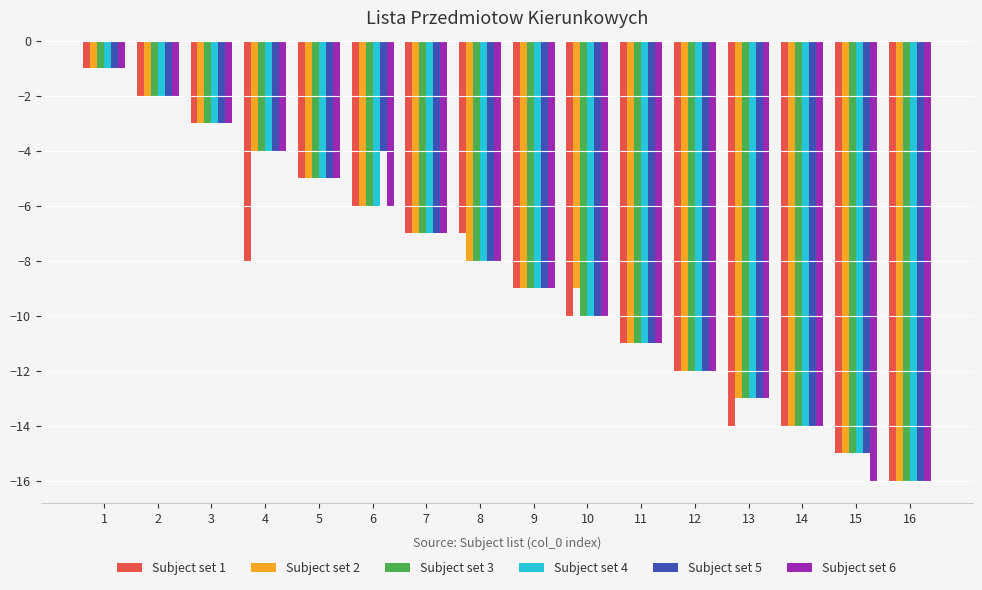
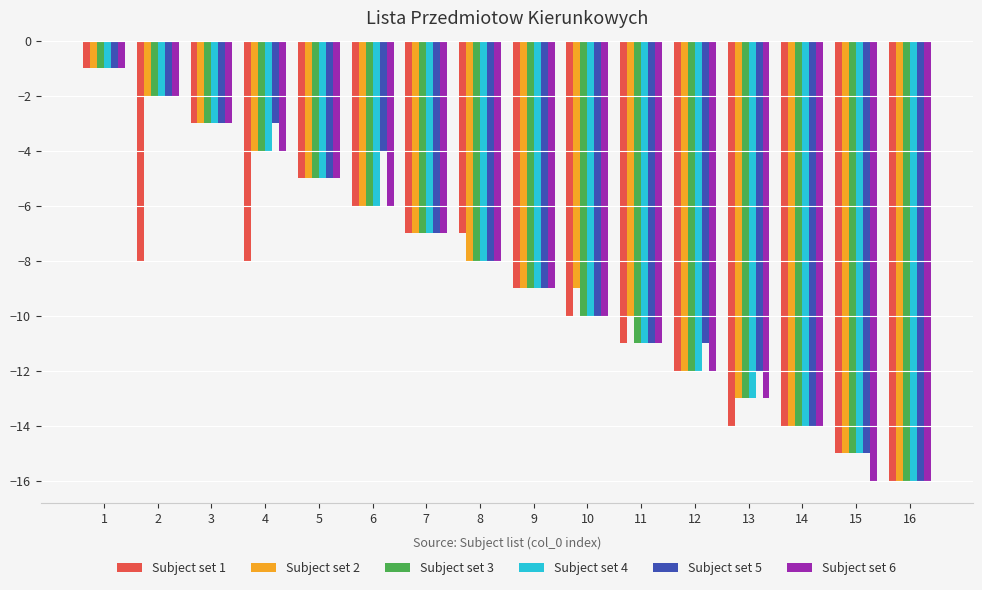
  {
    "Subject set 1": {
      "1": -1.0,
-     "2": -2.0,
+     "2": -8.0,
      "3": -3.0,
      "4": -8.0,
      "5": -5.0,
      "6": -6.0,
      "7": -7.0,
      "8": -7.0,
      "9": -9.0,
      "10": -10.0,
      "11": -11.0,
      "12": -12.0,
      "13": -14.0,
      "14": -14.0,
      "15": -15.0,
      "16": -16.0
    },
    "Subject set 2": {
      "1": -1.0,
      "2": -2.0,
      "3": -3.0,
      "4": -4.0,
      "5": -5.0,
      "6": -6.0,
      "7": -7.0,
      "8": -8.0,
      "9": -9.0,
      "10": -9.0,
-     "11": -11.0,
+     "11": -10.0,
      "12": -12.0,
      "13": -13.0,
      "14": -14.0,
      "15": -15.0,
      "16": -16.0
    },
    "Subject set 3": {
      "1": -1.0,
      "2": -2.0,
      "3": -3.0,
      "4": -4.0,
      "5": -5.0,
      "6": -6.0,
      "7": -7.0,
      "8": -8.0,
      "9": -9.0,
      "10": -10.0,
      "11": -11.0,
      "12": -12.0,
      "13": -13.0,
      "14": -14.0,
      "15": -15.0,
      "16": -16.0
    },
    "Subject set 4": {
      "1": -1.0,
      "2": -2.0,
      "3": -3.0,
      "4": -4.0,
      "5": -5.0,
      "6": -6.0,
      "7": -7.0,
      "8": -8.0,
      "9": -9.0,
      "10": -10.0,
      "11": -11.0,
      "12": -12.0,
      "13": -13.0,
      "14": -14.0,
      "15": -15.0,
      "16": -16.0
    },
    "Subject set 5": {
      "1": -1.0,
      "2": -2.0,
      "3": -3.0,
-     "4": -4.0,
+     "4": -3.0,
      "5": -5.0,
      "6": -4.0,
      "7": -7.0,
      "8": -8.0,
      "9": -9.0,
      "10": -10.0,
      "11": -11.0,
-     "12": -12.0,
-     "13": -13.0,
+     "12": -11.0,
+     "13": -12.0,
      "14": -14.0,
      "15": -15.0,
      "16": -16.0
    },
    "Subject set 6": {
      "1": -1.0,
      "2": -2.0,
      "3": -3.0,
      "4": -4.0,
      "5": -5.0,
      "6": -6.0,
      "7": -7.0,
      "8": -8.0,
      "9": -9.0,
      "10": -10.0,
      "11": -11.0,
      "12": -12.0,
      "13": -13.0,
      "14": -14.0,
      "15": -16.0,
      "16": -16.0
    }
  }
